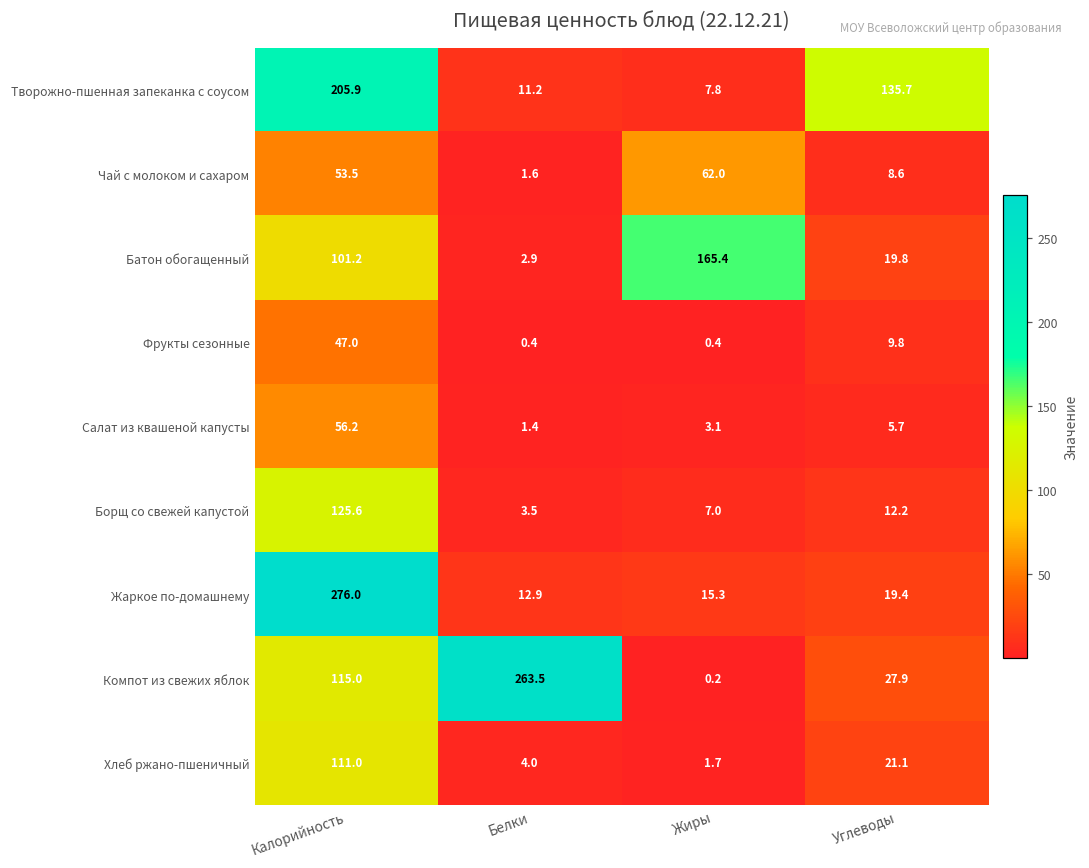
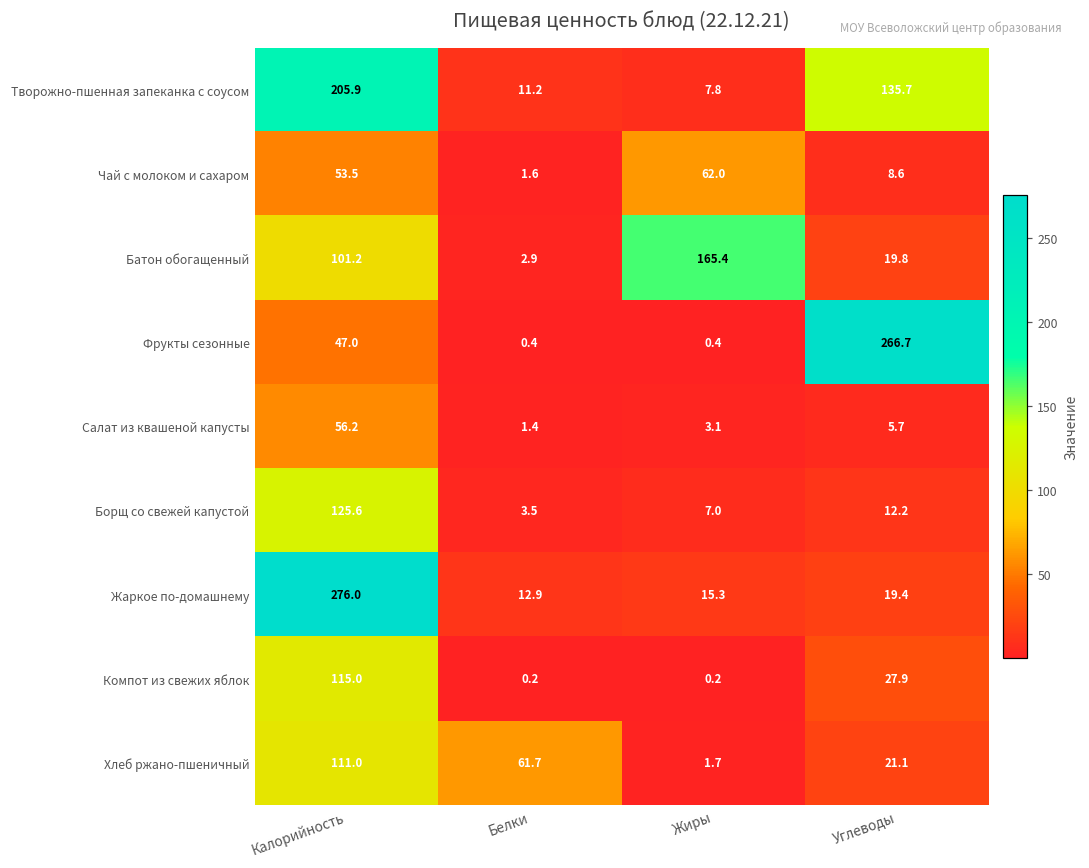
  {
    "Творожно-пшенная запеканка с соусом": {
      "Калорийность": 205.9,
      "Белки": 11.2,
      "Жиры": 7.8,
      "Углеводы": 135.7
    },
    "Чай с молоком и сахаром": {
      "Калорийность": 53.5,
      "Белки": 1.6,
      "Жиры": 62.0,
      "Углеводы": 8.6
    },
    "Батон обогащенный": {
      "Калорийность": 101.2,
      "Белки": 2.9,
      "Жиры": 165.4,
      "Углеводы": 19.8
    },
    "Фрукты сезонные": {
      "Калорийность": 47.0,
      "Белки": 0.4,
      "Жиры": 0.4,
-     "Углеводы": 9.8
+     "Углеводы": 266.7
    },
    "Салат из квашеной капусты": {
      "Калорийность": 56.2,
      "Белки": 1.4,
      "Жиры": 3.1,
      "Углеводы": 5.7
    },
    "Борщ со свежей капустой": {
      "Калорийность": 125.6,
      "Белки": 3.5,
      "Жиры": 7.0,
      "Углеводы": 12.2
    },
    "Жаркое по-домашнему": {
      "Калорийность": 276.0,
      "Белки": 12.9,
      "Жиры": 15.3,
      "Углеводы": 19.4
    },
    "Компот из свежих яблок": {
      "Калорийность": 115.0,
-     "Белки": 263.5,
+     "Белки": 0.2,
      "Жиры": 0.2,
      "Углеводы": 27.9
    },
    "Хлеб ржано-пшеничный": {
      "Калорийность": 111.0,
-     "Белки": 4.0,
+     "Белки": 61.7,
      "Жиры": 1.7,
      "Углеводы": 21.1
    }
  }
